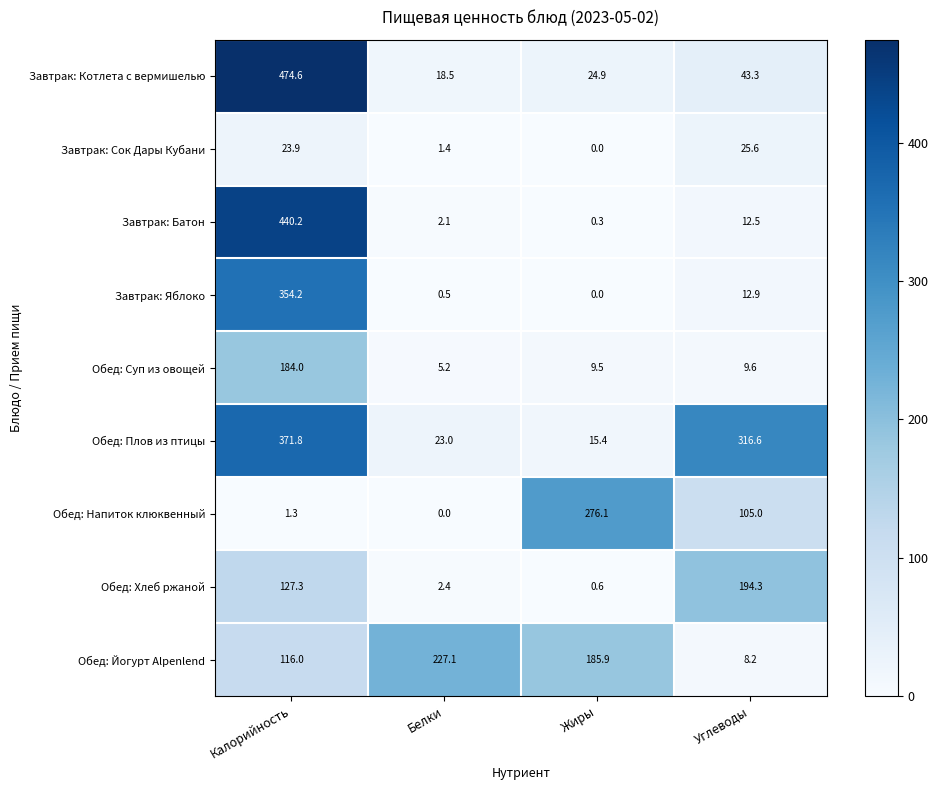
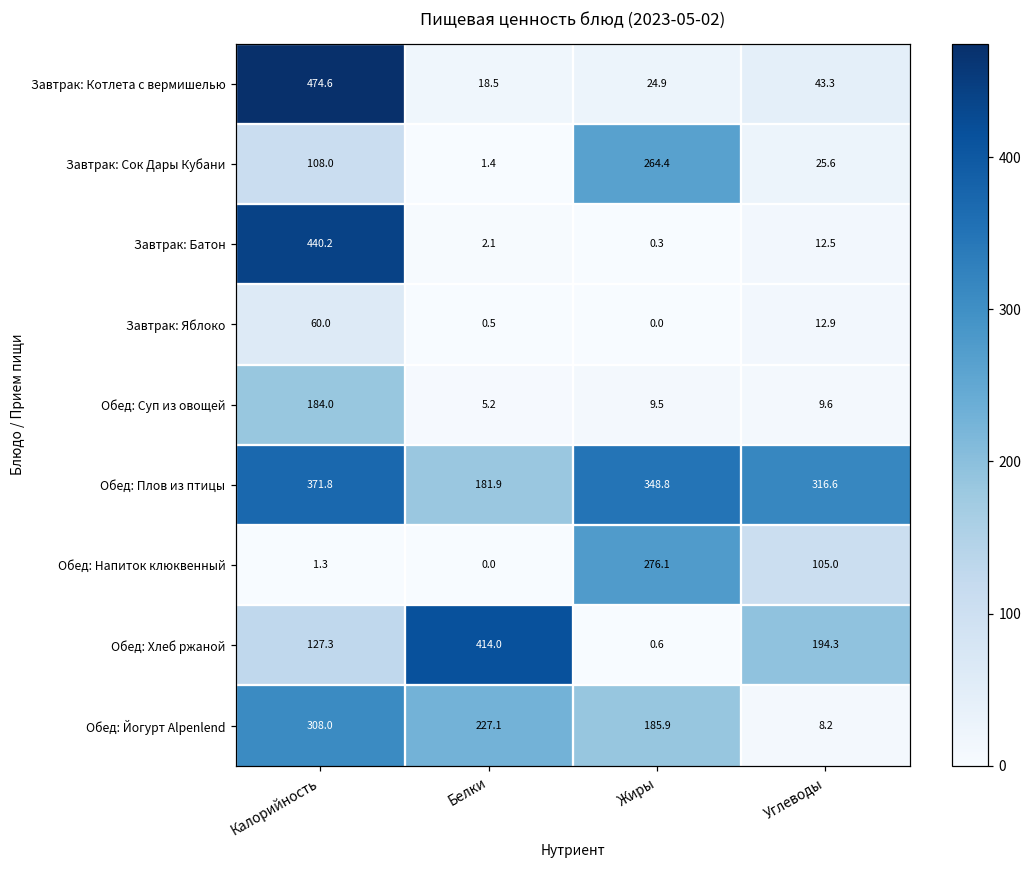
  {
    "Завтрак: Котлета с вермишелью": {
      "Калорийность": 474.6,
      "Белки": 18.5,
      "Жиры": 24.9,
      "Углеводы": 43.3
    },
    "Завтрак: Сок Дары Кубани": {
-     "Калорийность": 23.9,
+     "Калорийность": 108.0,
      "Белки": 1.4,
-     "Жиры": 0.0,
+     "Жиры": 264.4,
      "Углеводы": 25.6
    },
    "Завтрак: Батон": {
      "Калорийность": 440.2,
      "Белки": 2.1,
      "Жиры": 0.3,
      "Углеводы": 12.5
    },
    "Завтрак: Яблоко": {
-     "Калорийность": 354.2,
+     "Калорийность": 60.0,
      "Белки": 0.5,
      "Жиры": 0.0,
      "Углеводы": 12.9
    },
    "Обед: Суп из овощей": {
      "Калорийность": 184.0,
      "Белки": 5.2,
      "Жиры": 9.5,
      "Углеводы": 9.6
    },
    "Обед: Плов из птицы": {
      "Калорийность": 371.8,
-     "Белки": 23.0,
-     "Жиры": 15.4,
+     "Белки": 181.9,
+     "Жиры": 348.8,
      "Углеводы": 316.6
    },
    "Обед: Напиток клюквенный": {
      "Калорийность": 1.3,
      "Белки": 0.0,
      "Жиры": 276.1,
      "Углеводы": 105.0
    },
    "Обед: Хлеб ржаной": {
      "Калорийность": 127.3,
-     "Белки": 2.4,
+     "Белки": 414.0,
      "Жиры": 0.6,
      "Углеводы": 194.3
    },
    "Обед: Йогурт Alpenlend": {
-     "Калорийность": 116.0,
+     "Калорийность": 308.0,
      "Белки": 227.1,
      "Жиры": 185.9,
      "Углеводы": 8.2
    }
  }
